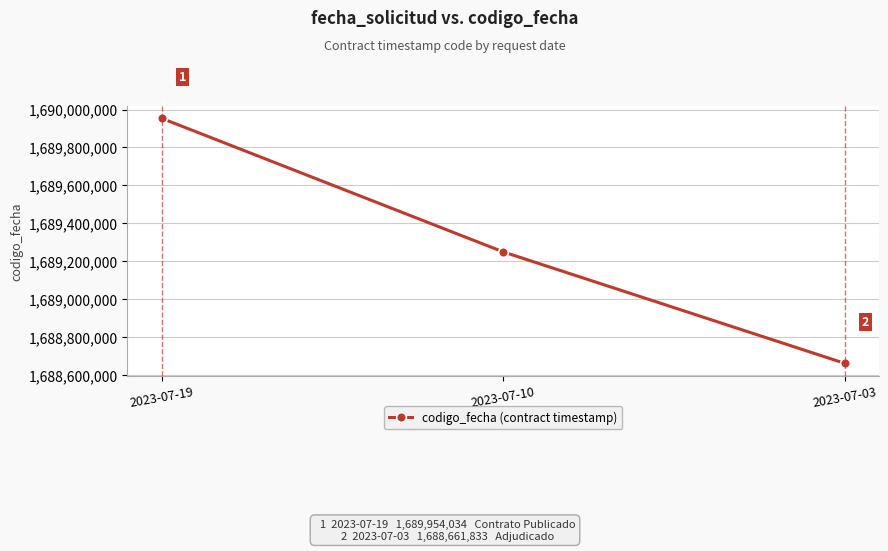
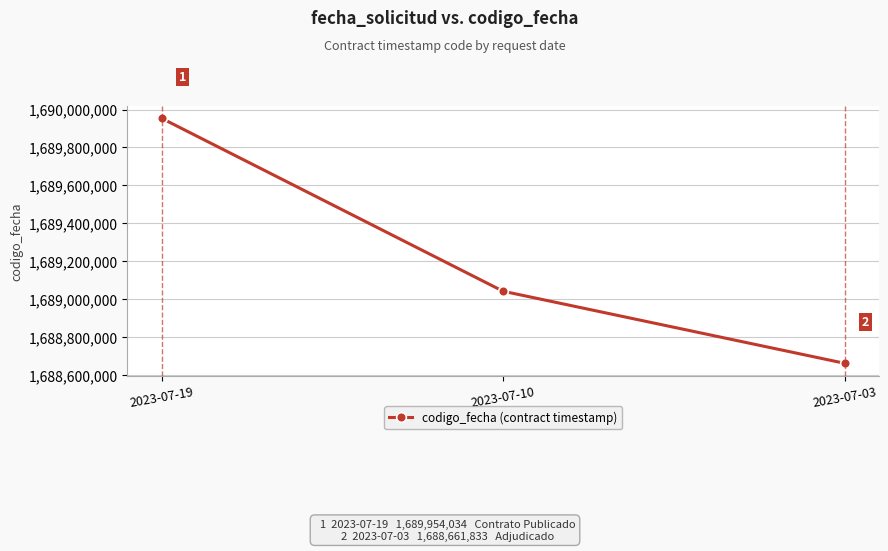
  {
    "2023-07-19": "1,689,950,000",
-   "2023-07-10": "1,689,250,000",
+   "2023-07-10": "1,689,040,000",
    "2023-07-03": "1,688,660,000"
  }
